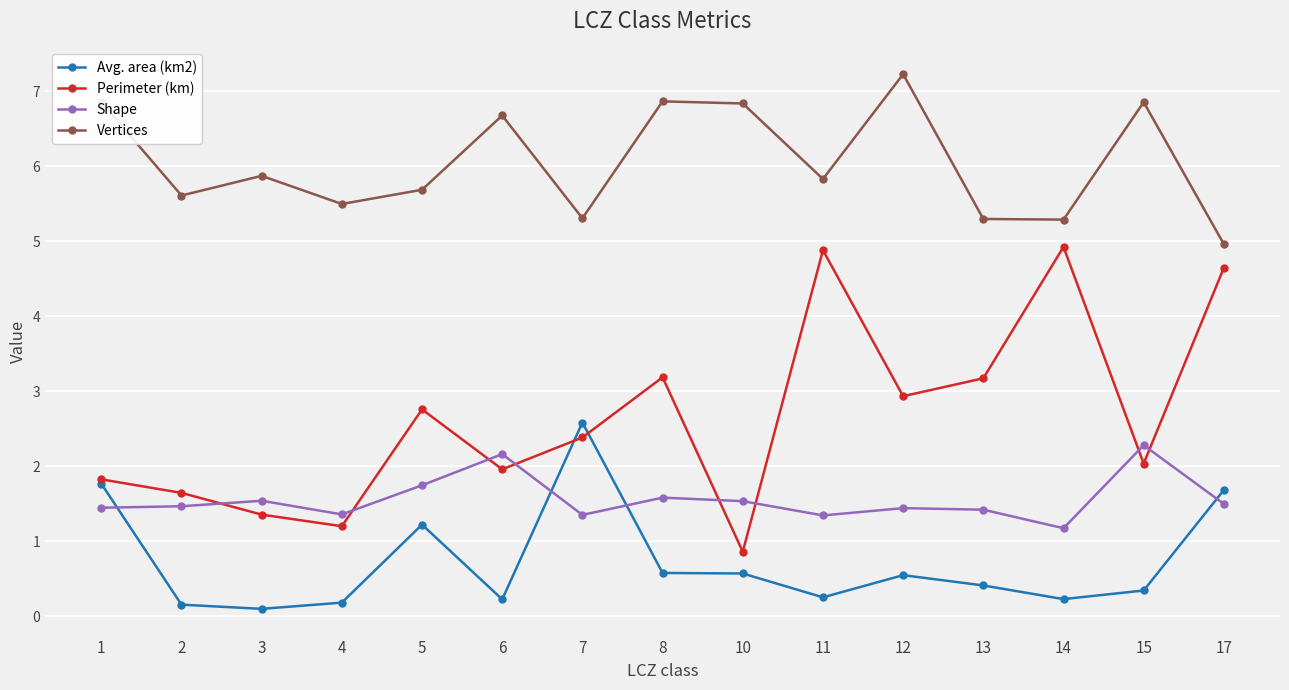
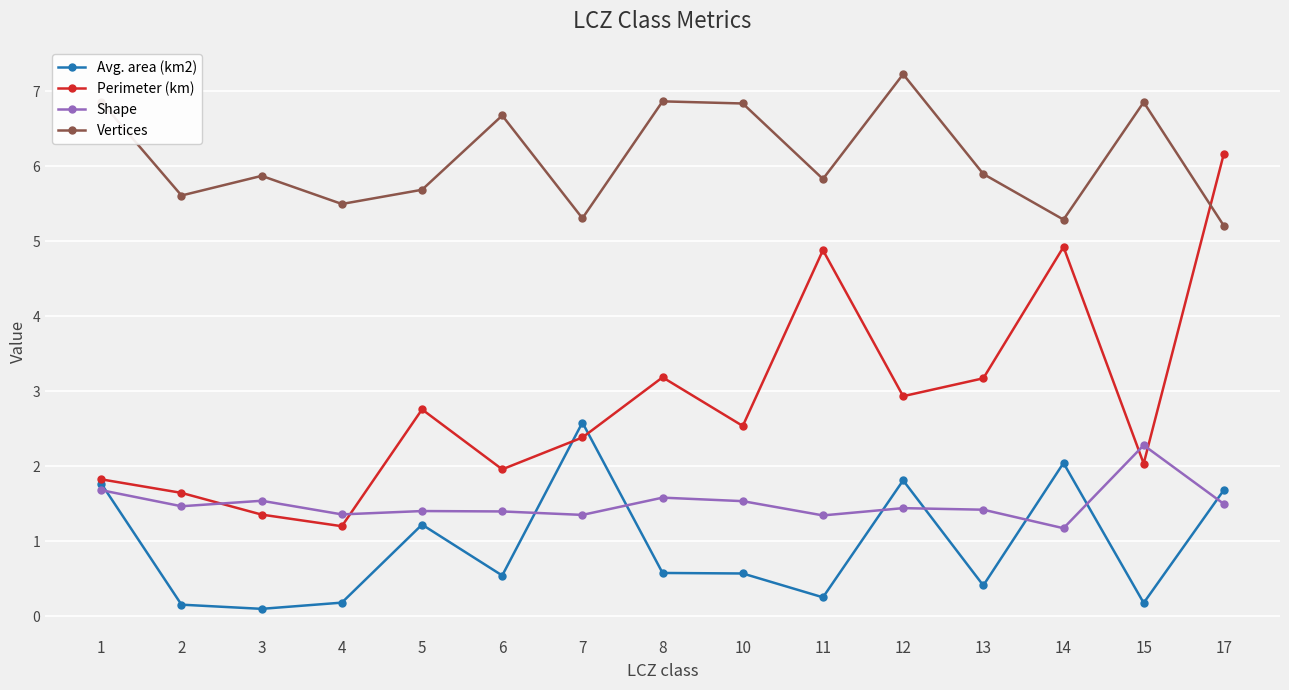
  {
    "Avg. area (km2)": {
      "1": 1.8,
      "2": 0.2,
      "3": 0.1,
      "4": 0.2,
      "5": 1.2,
-     "6": 0.2,
+     "6": 0.5,
      "7": 2.6,
      "8": 0.6,
      "10": 0.6,
      "11": 0.3,
-     "12": 0.6,
+     "12": 1.8,
      "13": 0.4,
-     "14": 0.2,
-     "15": 0.3,
+     "14": 2.0,
+     "15": 0.2,
      "17": 1.7
    },
    "Perimeter (km)": {
      "1": 1.8,
      "2": 1.6,
      "3": 1.4,
      "4": 1.2,
      "5": 2.8,
      "6": 2.0,
      "7": 2.4,
      "8": 3.2,
-     "10": 0.9,
+     "10": 2.5,
      "11": 4.9,
      "12": 2.9,
      "13": 3.2,
      "14": 4.9,
      "15": 2.0,
-     "17": 4.6
+     "17": 6.2
    },
    "Shape": {
-     "1": 1.4,
+     "1": 1.7,
      "2": 1.5,
      "3": 1.5,
      "4": 1.4,
-     "5": 1.7,
-     "6": 2.2,
+     "5": 1.4,
+     "6": 1.4,
      "7": 1.4,
      "8": 1.6,
      "10": 1.5,
      "11": 1.3,
      "12": 1.4,
      "13": 1.4,
      "14": 1.2,
      "15": 2.3,
      "17": 1.5
    },
    "Vertices": {
      "2": 5.6,
      "3": 5.9,
      "4": 5.5,
      "5": 5.7,
      "6": 6.7,
      "7": 5.3,
      "8": 6.9,
      "10": 6.8,
      "11": 5.8,
      "12": 7.2,
-     "13": 5.3,
+     "13": 5.9,
      "14": 5.3,
      "15": 6.9,
-     "17": 5.0
+     "17": 5.2
    }
  }
